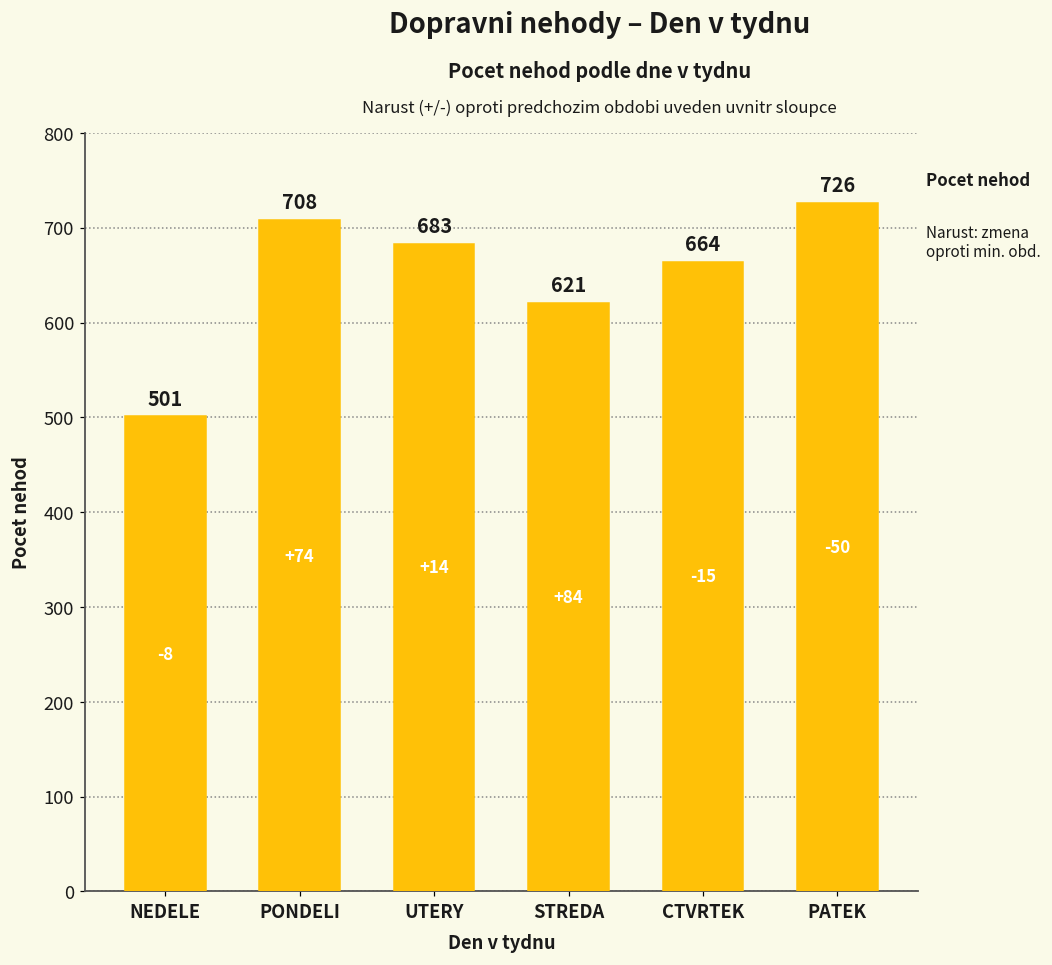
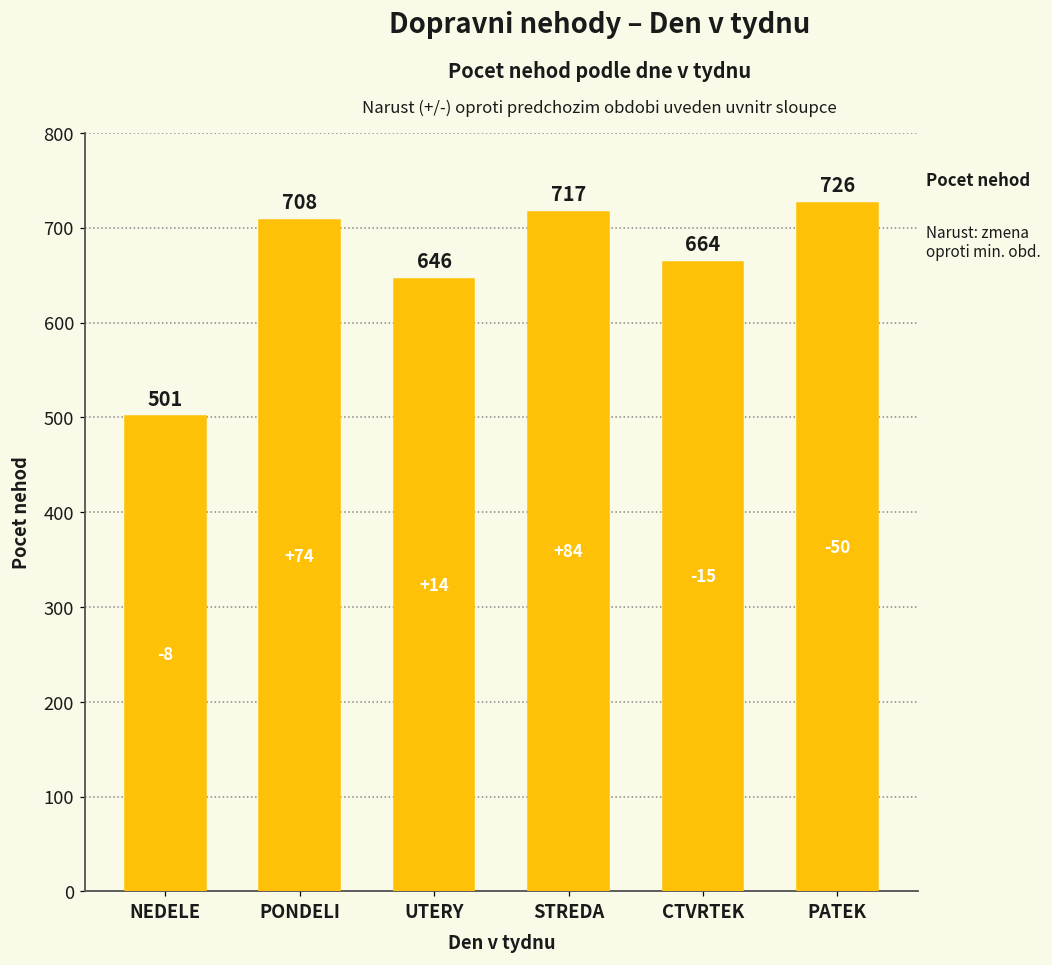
  {
    "NEDELE": 501,
    "PONDELI": 708,
-   "UTERY": 683,
-   "STREDA": 621,
+   "UTERY": 646,
+   "STREDA": 717,
    "CTVRTEK": 664,
    "PATEK": 726
  }
